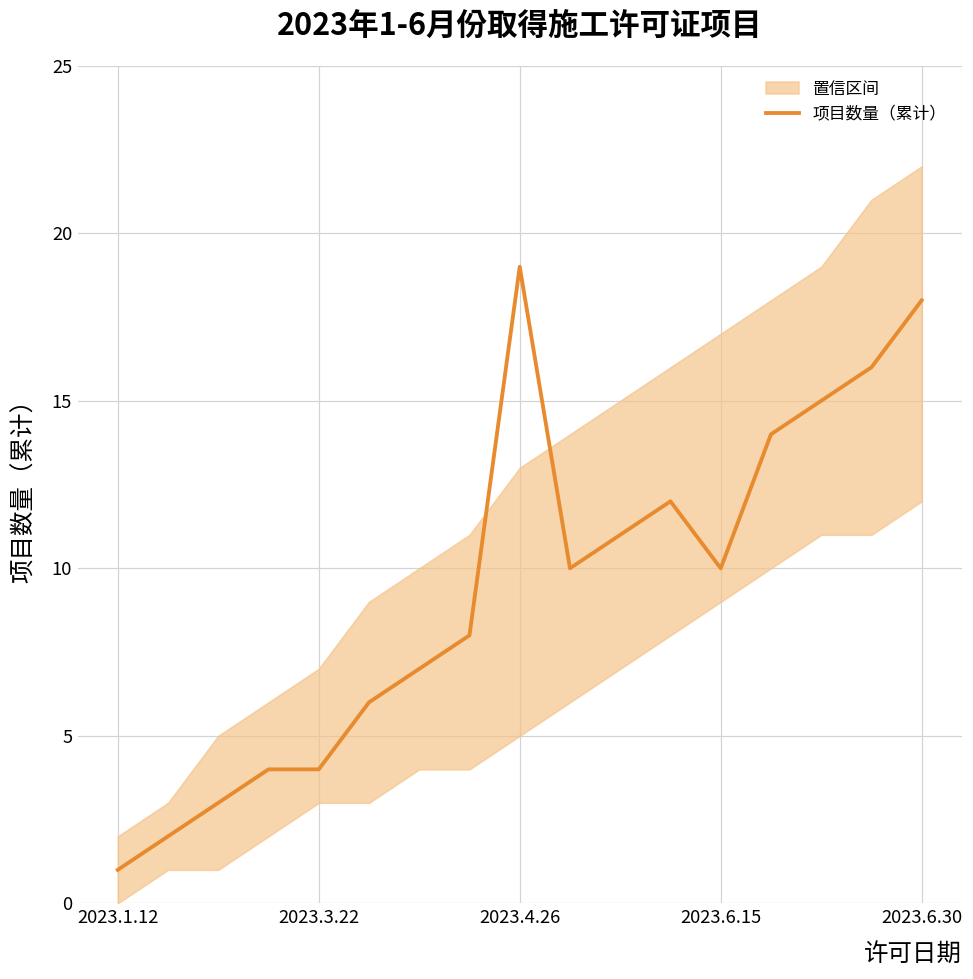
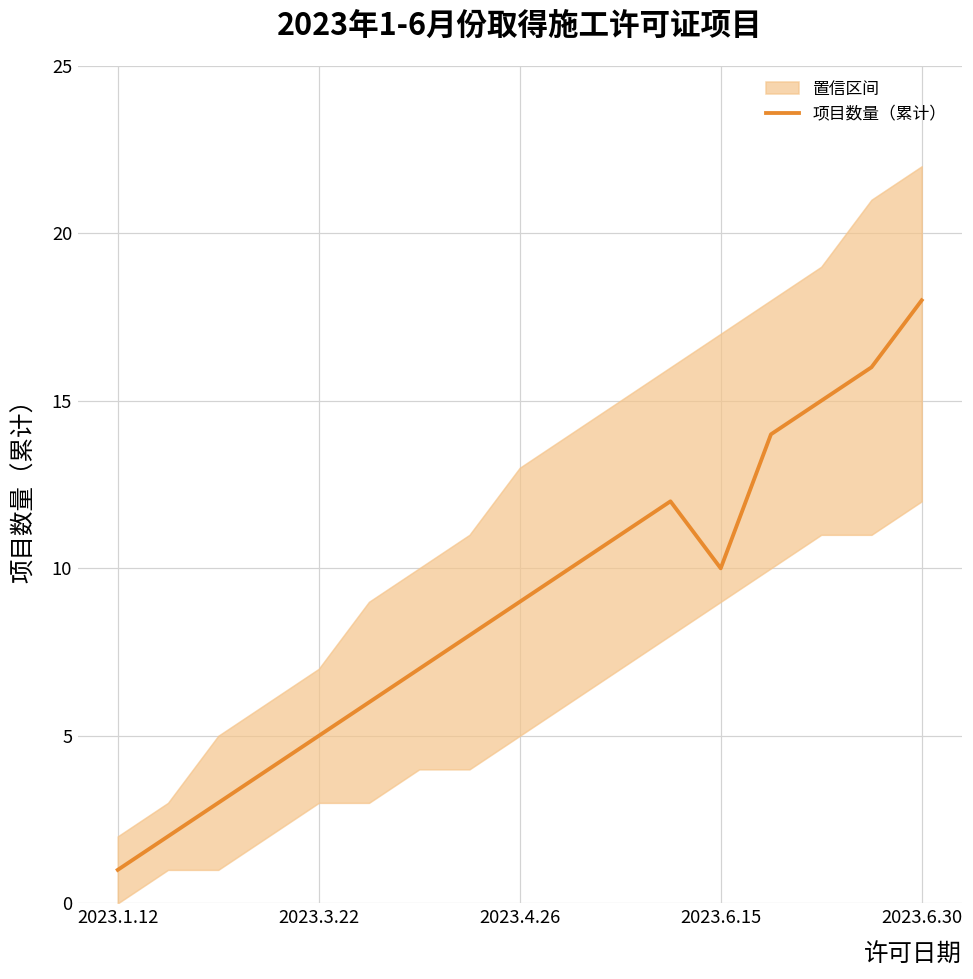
  {
    "项目数量（累计）": {
      "2023.1.12": 1,
-     "2023.3.22": 4,
-     "2023.4.26": 19,
+     "2023.3.22": 5,
+     "2023.4.26": 9,
      "2023.6.15": 10,
      "2023.6.30": 18
    }
  }
